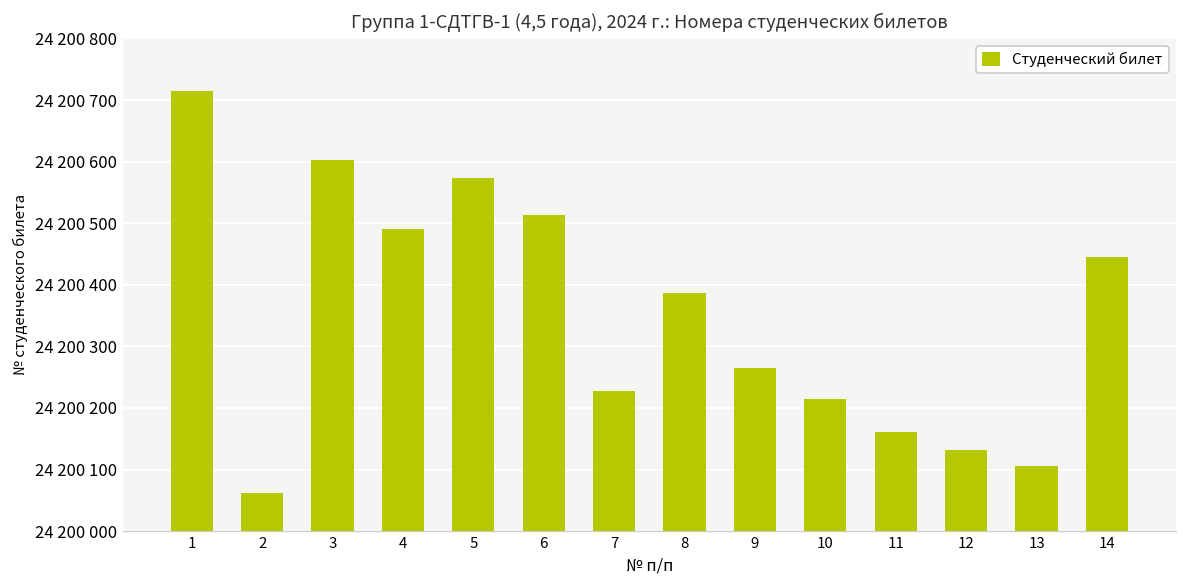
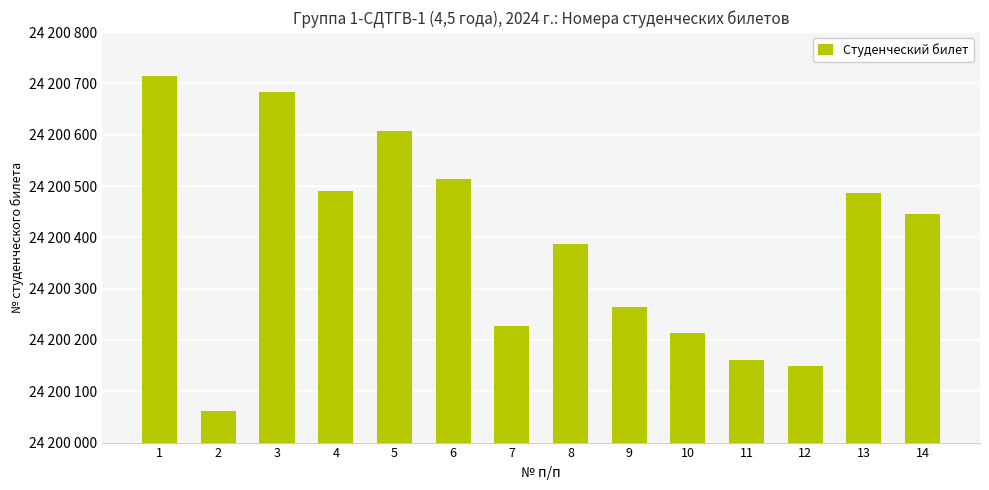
  {
    "1": 24200720,
    "2": 24200060,
-   "3": 24200600,
+   "3": 24200680,
    "4": 24200490,
-   "5": 24200570,
+   "5": 24200610,
    "6": 24200510,
    "7": 24200230,
    "8": 24200390,
    "9": 24200270,
    "10": 24200210,
    "11": 24200160,
-   "12": 24200130,
-   "13": 24200110,
+   "12": 24200150,
+   "13": 24200490,
    "14": 24200450
  }
